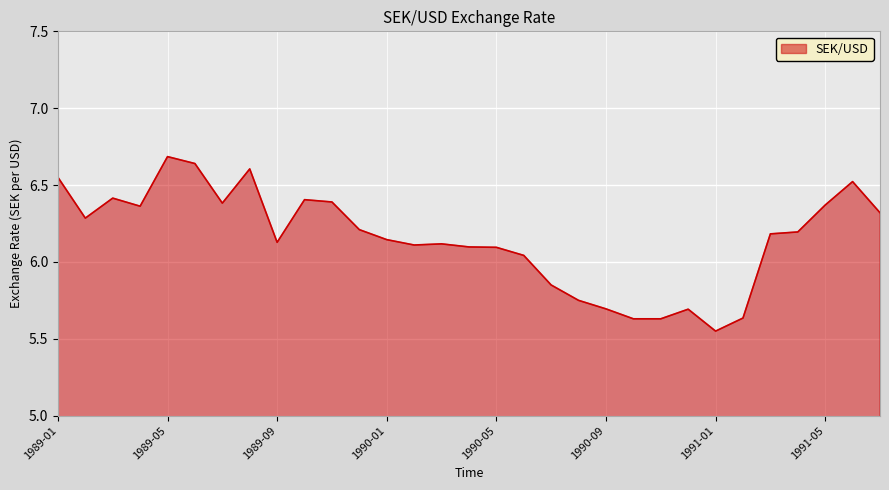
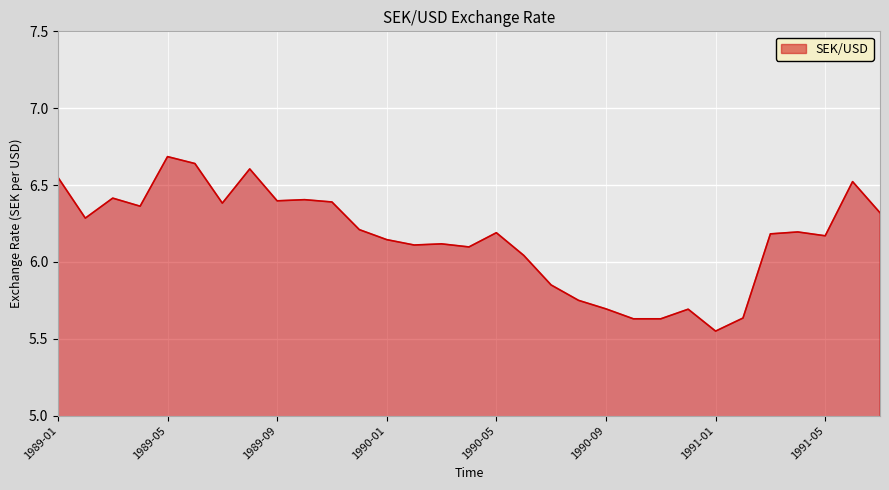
  {
    "1989-01": 6.55,
    "1989-05": 6.69,
-   "1989-09": 6.13,
+   "1989-09": 6.40,
    "1990-01": 6.15,
-   "1990-05": 6.10,
+   "1990-05": 6.19,
    "1990-09": 5.69,
    "1991-01": 5.55,
-   "1991-05": 6.37
+   "1991-05": 6.17
  }
